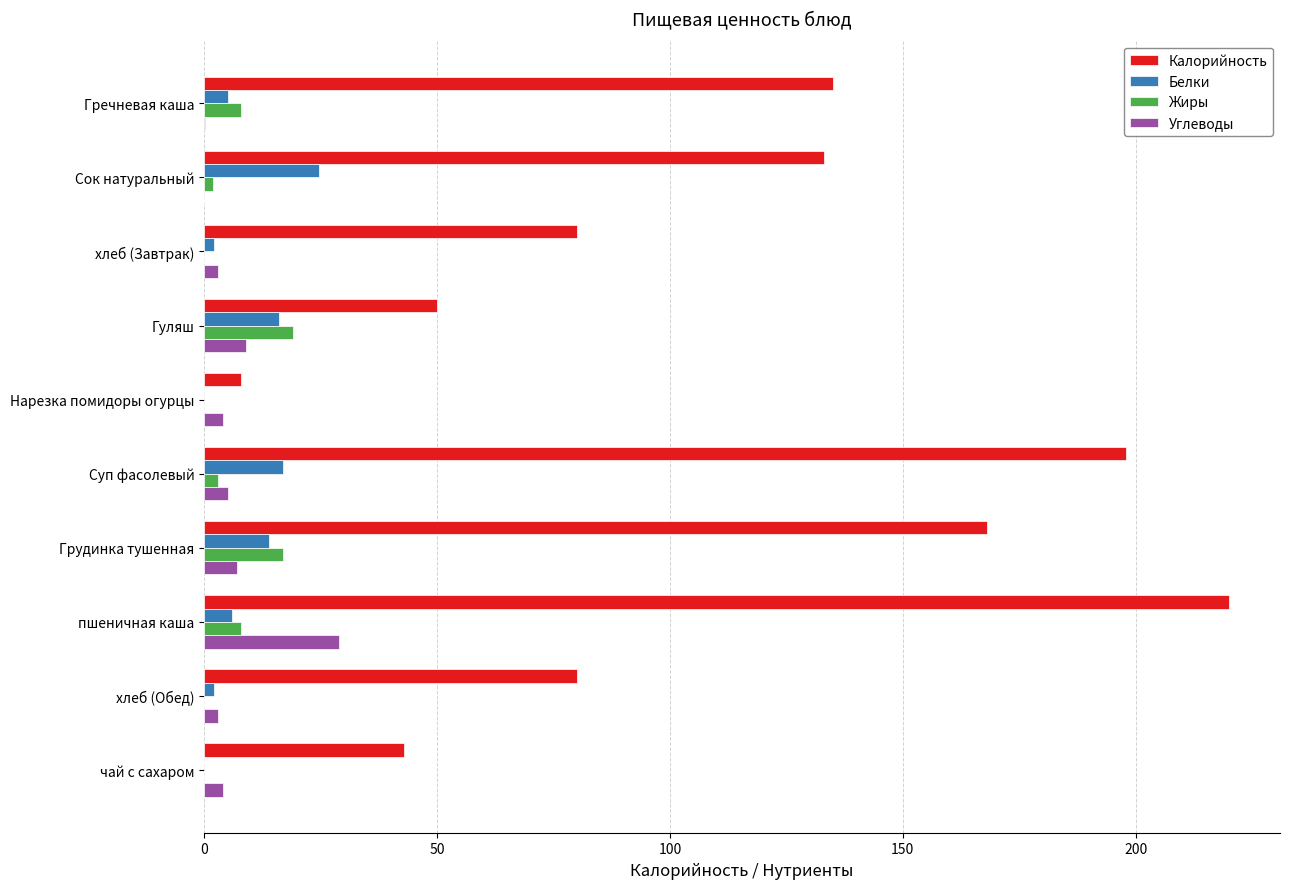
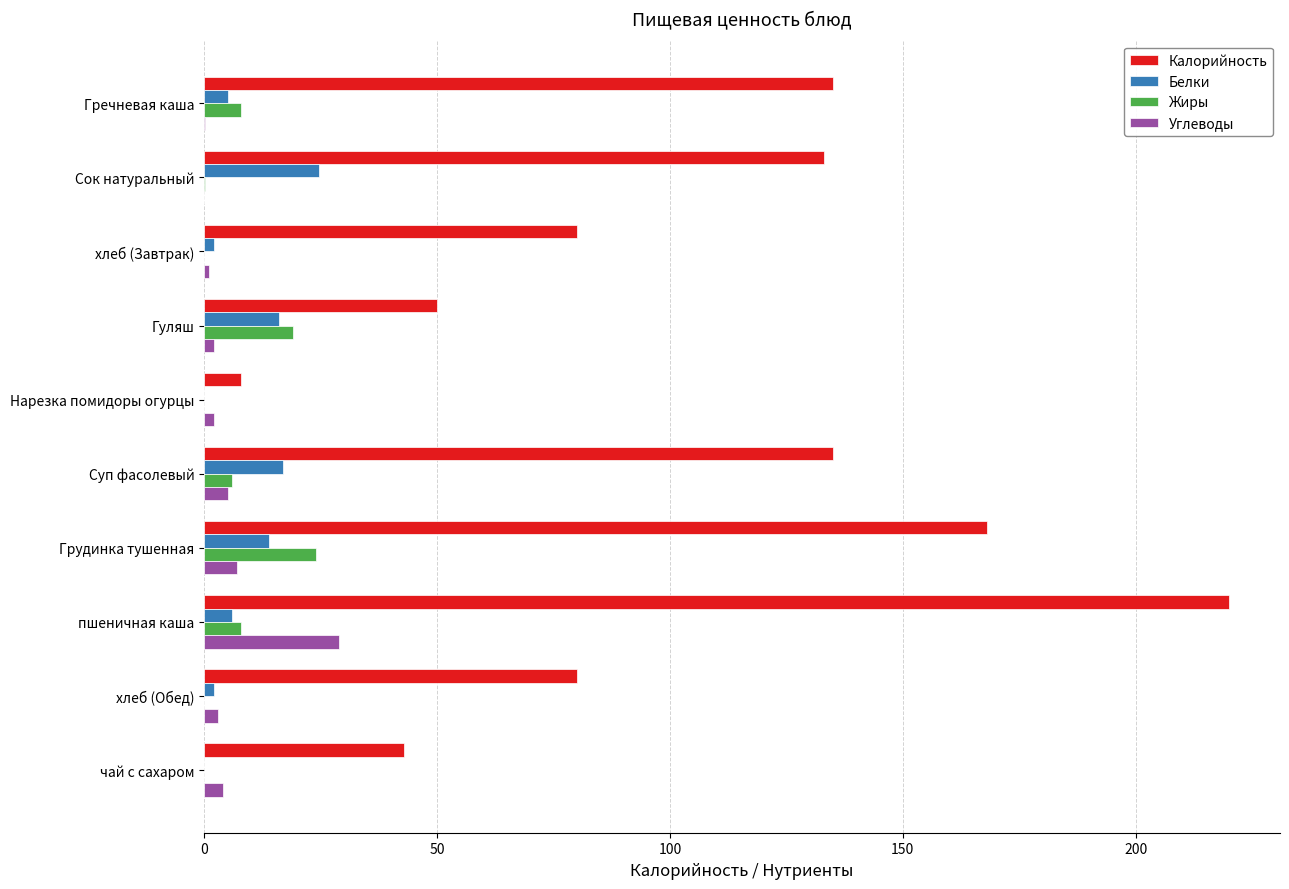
  {
    "Калорийность": {
      "Гречневая каша": 135,
      "Сок натуральный": 133,
      "хлеб (Завтрак)": 80,
      "Гуляш": 50,
      "Нарезка помидоры огурцы": 8,
-     "Суп фасолевый": 198,
+     "Суп фасолевый": 135,
      "Грудинка тушенная": 168,
      "пшеничная каша": 220,
      "хлеб (Обед)": 80,
      "чай с сахаром": 43
    },
    "Белки": {
      "Гречневая каша": 5,
      "Сок натуральный": 25,
      "хлеб (Завтрак)": 2,
      "Гуляш": 16,
      "Нарезка помидоры огурцы": 0,
      "Суп фасолевый": 17,
      "Грудинка тушенная": 14,
      "пшеничная каша": 6,
      "хлеб (Обед)": 2,
      "чай с сахаром": 0
    },
    "Жиры": {
      "Гречневая каша": 8,
-     "Сок натуральный": 2,
+     "Сок натуральный": 0,
      "хлеб (Завтрак)": 0,
      "Гуляш": 19,
      "Нарезка помидоры огурцы": 0,
-     "Суп фасолевый": 3,
-     "Грудинка тушенная": 17,
+     "Суп фасолевый": 6,
+     "Грудинка тушенная": 24,
      "пшеничная каша": 8,
      "хлеб (Обед)": 0,
      "чай с сахаром": 0
    },
    "Углеводы": {
      "Сок натуральный": 0,
-     "хлеб (Завтрак)": 3,
-     "Гуляш": 9,
-     "Нарезка помидоры огурцы": 4,
+     "хлеб (Завтрак)": 1,
+     "Гуляш": 2,
+     "Нарезка помидоры огурцы": 2,
      "Суп фасолевый": 5,
      "Грудинка тушенная": 7,
      "пшеничная каша": 29,
      "хлеб (Обед)": 3,
      "чай с сахаром": 4
    }
  }
